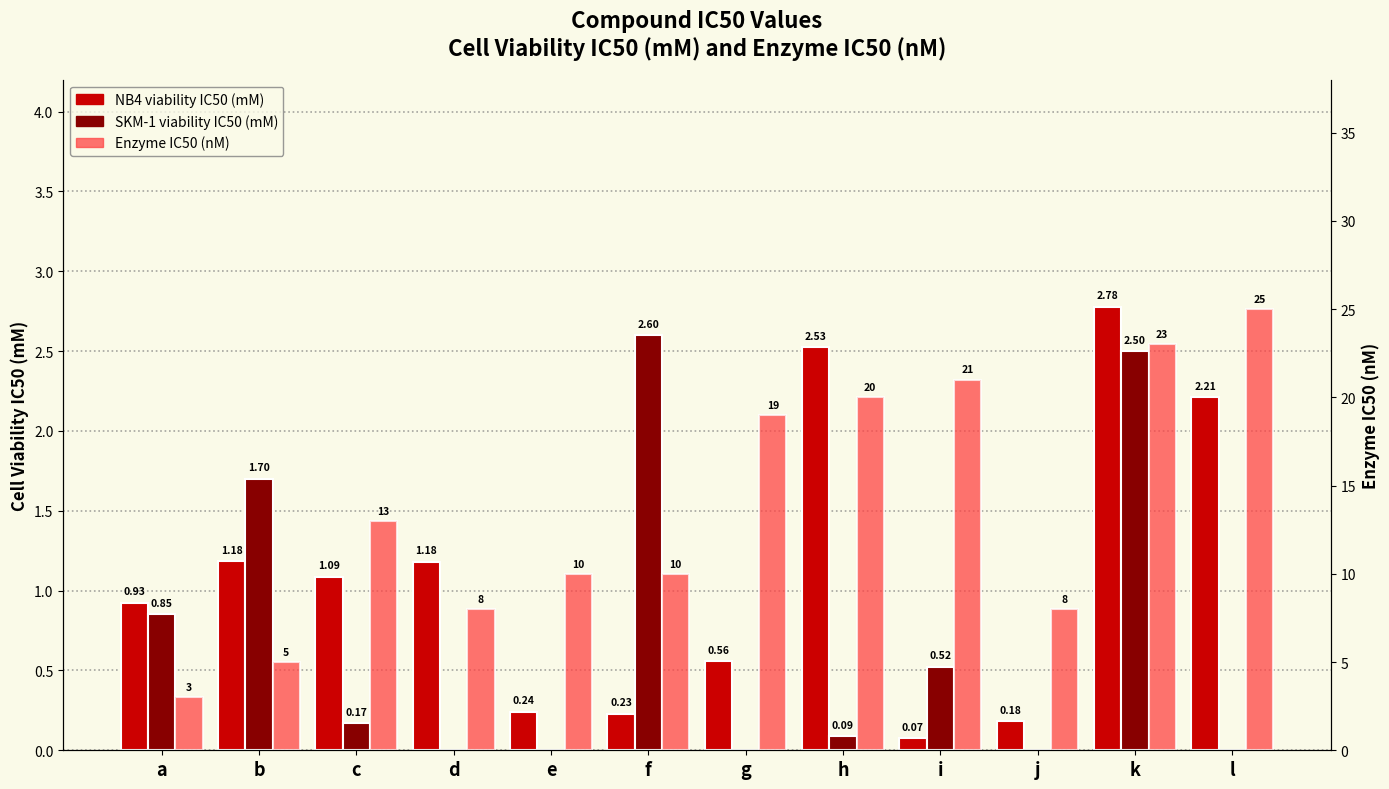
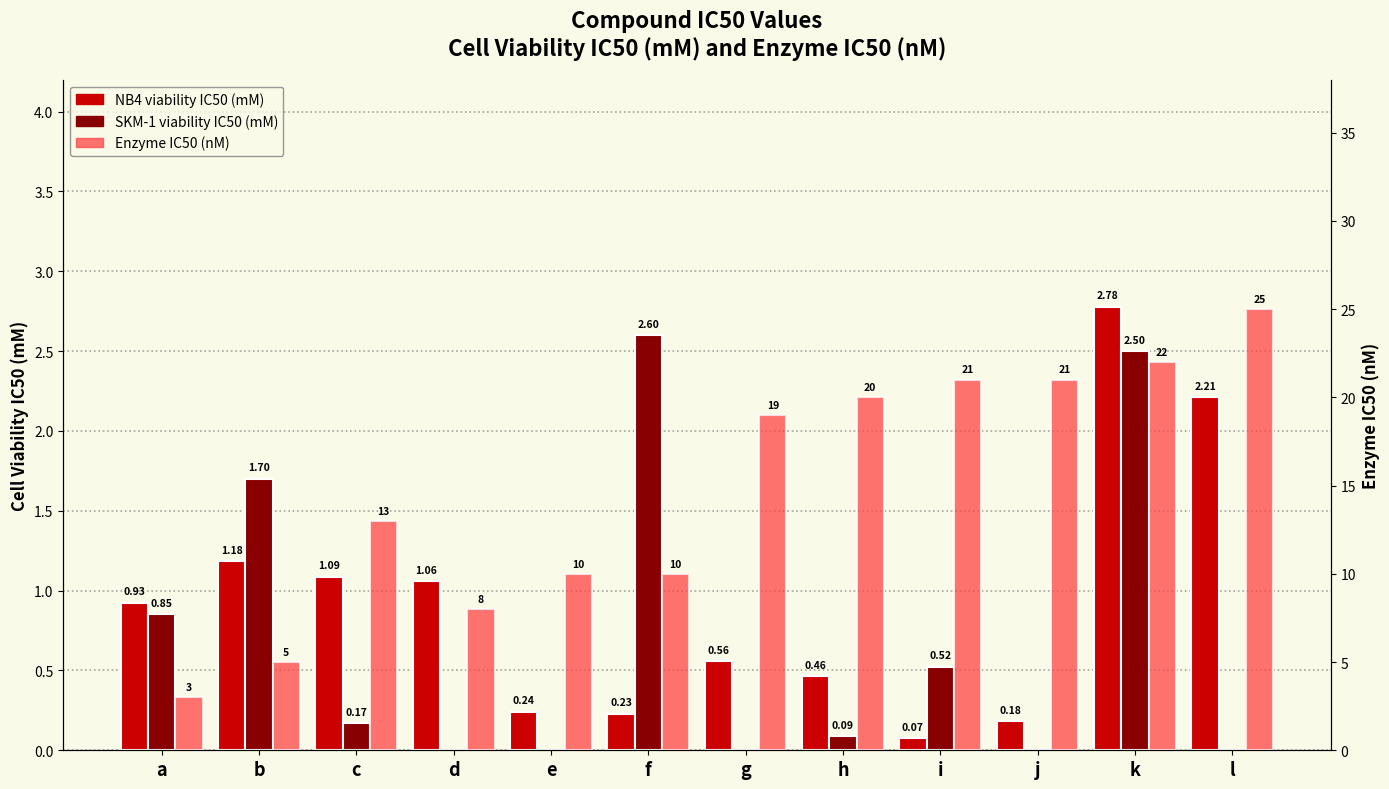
  {
    "NB4 viability IC50 (mM)": {
      "a": 0.93,
      "b": 1.18,
      "c": 1.09,
-     "d": 1.18,
+     "d": 1.06,
      "e": 0.24,
      "f": 0.23,
      "g": 0.56,
-     "h": 2.53,
+     "h": 0.46,
      "i": 0.07,
      "j": 0.18,
      "k": 2.78,
      "l": 2.21
    },
    "SKM-1 viability IC50 (mM)": {
      "a": 0.85,
      "b": 1.70,
      "c": 0.17,
      "f": 2.60,
      "h": 0.09,
      "i": 0.52,
      "k": 2.50
    },
    "Enzyme IC50 (nM)": {
      "a": 3,
      "b": 5,
      "c": 13,
      "d": 8,
      "e": 10,
      "f": 10,
      "g": 19,
      "h": 20,
      "i": 21,
-     "j": 8,
-     "k": 23,
+     "j": 21,
+     "k": 22,
      "l": 25
    }
  }
